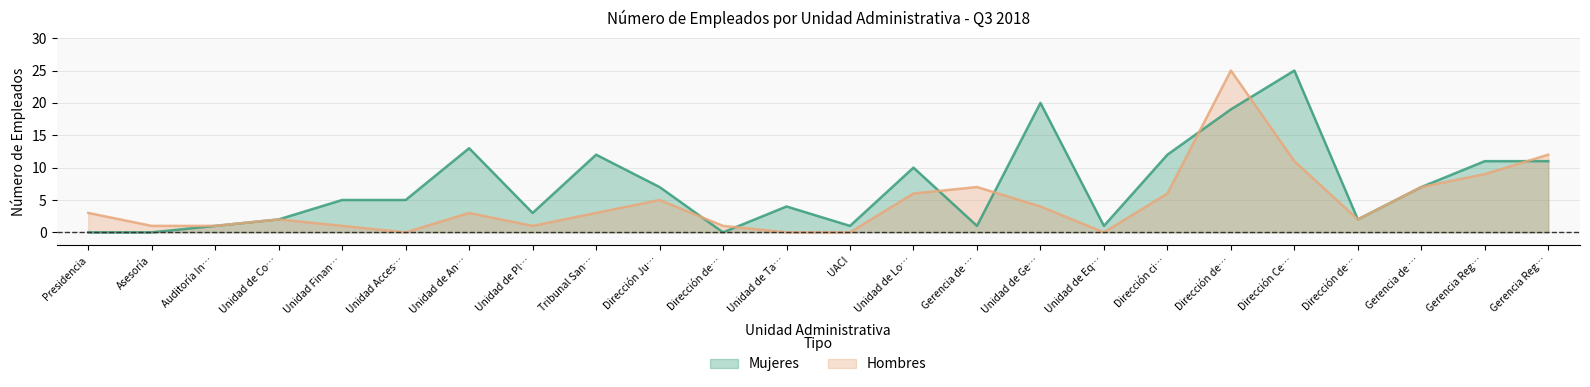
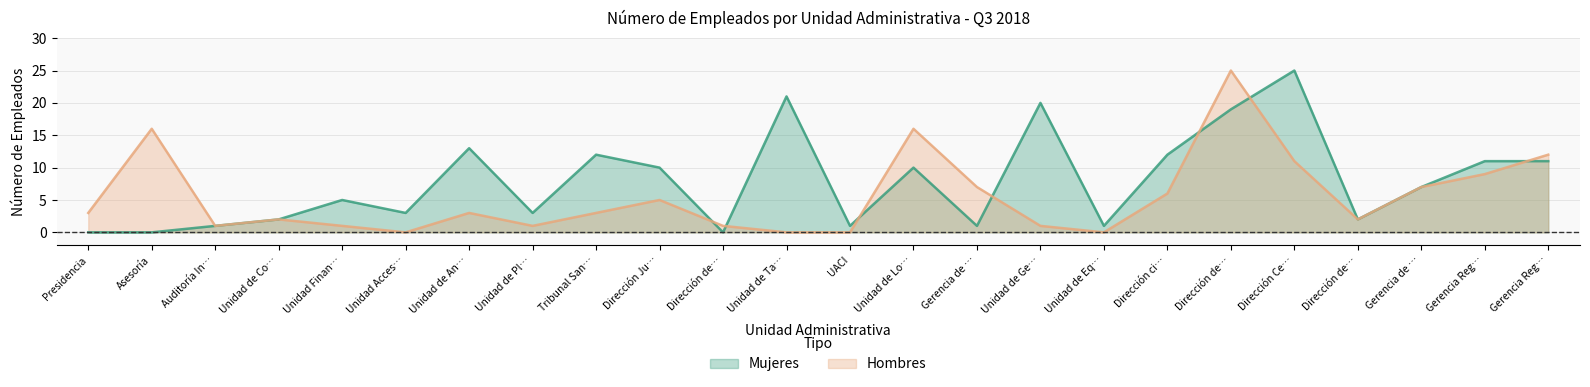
  {
    "Mujeres": {
      "Presidencia": 0,
      "Asesoría": 0,
      "Unidad Finan…": 5,
-     "Unidad Acces…": 5,
+     "Unidad Acces…": 3,
      "Unidad de An…": 13,
      "Unidad de Pl…": 3,
      "Tribunal San…": 12,
-     "Dirección Ju…": 7,
-     "Unidad de Ta…": 4,
+     "Dirección Ju…": 10,
+     "Unidad de Ta…": 21,
      "UACI": 1,
      "Unidad de Lo…": 10,
      "Unidad de Ge…": 20,
      "Unidad de Eq…": 1,
      "Dirección ci…": 12,
      "Dirección Ce…": 25
    },
    "Hombres": {
      "Presidencia": 3,
-     "Asesoría": 1,
+     "Asesoría": 16,
      "Unidad Finan…": 1,
      "Unidad Acces…": 0,
      "Unidad de An…": 3,
      "Unidad de Pl…": 1,
      "Tribunal San…": 3,
      "Dirección Ju…": 5,
      "Unidad de Ta…": 0,
      "UACI": 0,
-     "Unidad de Lo…": 6,
-     "Unidad de Ge…": 4,
+     "Unidad de Lo…": 16,
+     "Unidad de Ge…": 1,
      "Unidad de Eq…": 0,
      "Dirección ci…": 6,
      "Dirección Ce…": 11
    }
  }
